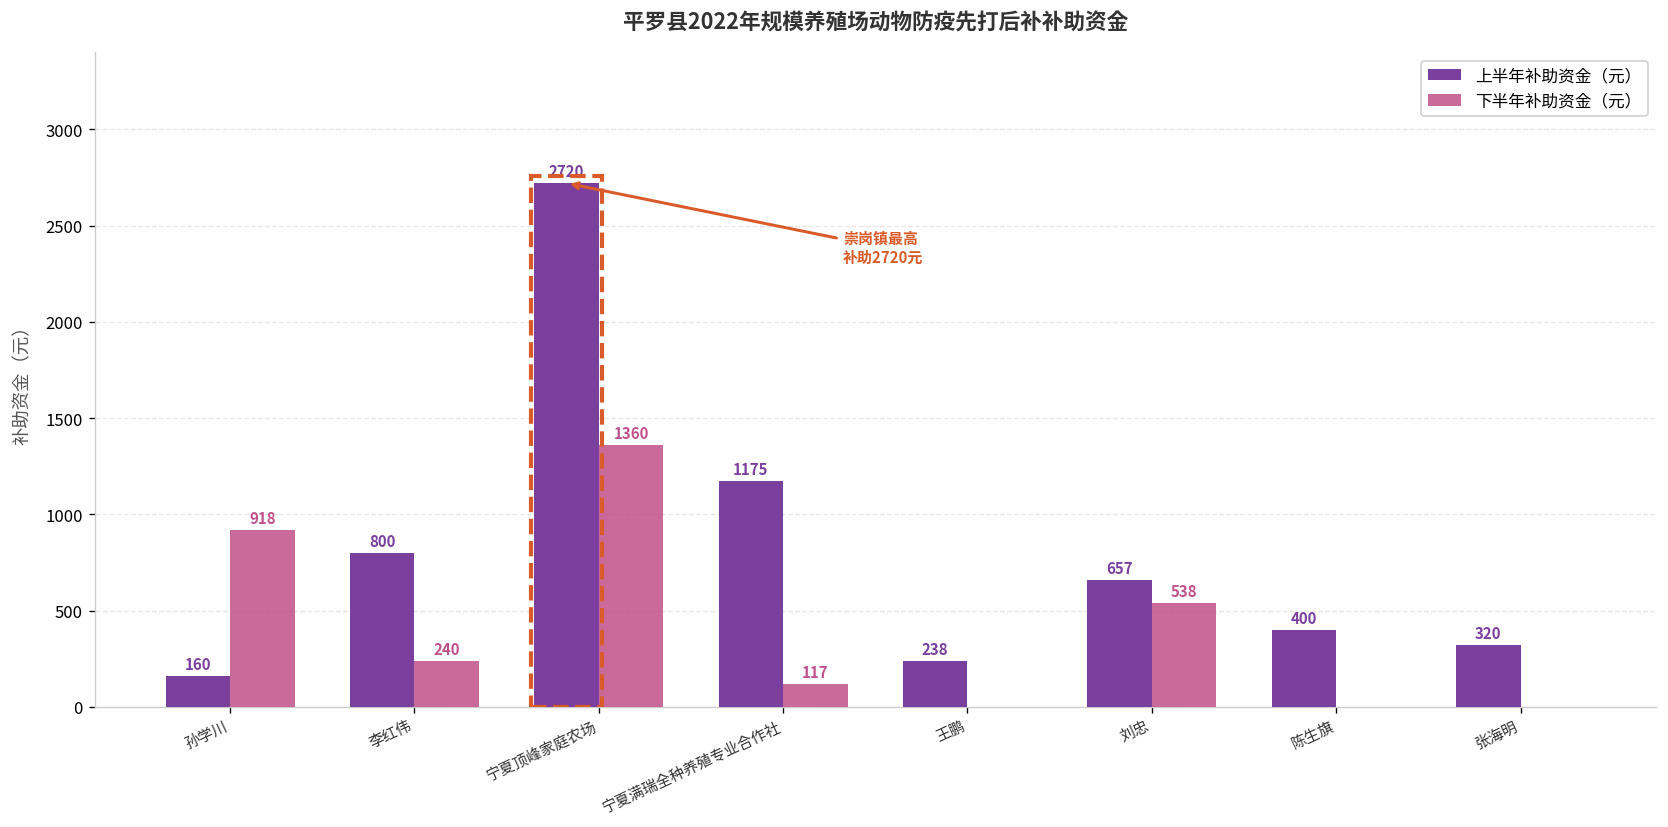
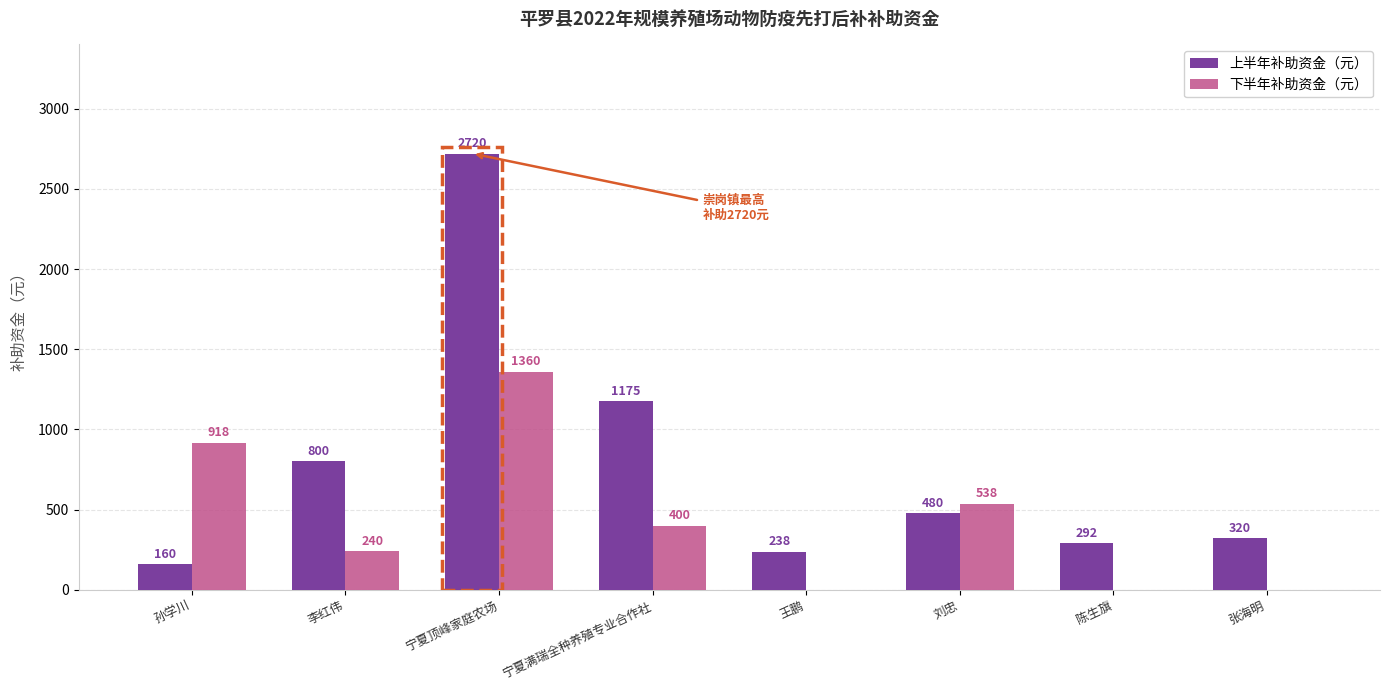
  {
    "上半年补助资金（元）": {
      "孙学川": 160,
      "李红伟": 800,
      "宁夏顶峰家庭农场": 2720,
      "宁夏满瑞全种养殖专业合作社": 1175,
      "王鹏": 238,
-     "刘忠": 657,
-     "陈生旗": 400,
+     "刘忠": 480,
+     "陈生旗": 292,
      "张海明": 320
    },
    "下半年补助资金（元）": {
      "孙学川": 918,
      "李红伟": 240,
      "宁夏顶峰家庭农场": 1360,
-     "宁夏满瑞全种养殖专业合作社": 117,
+     "宁夏满瑞全种养殖专业合作社": 400,
      "刘忠": 538
    }
  }
